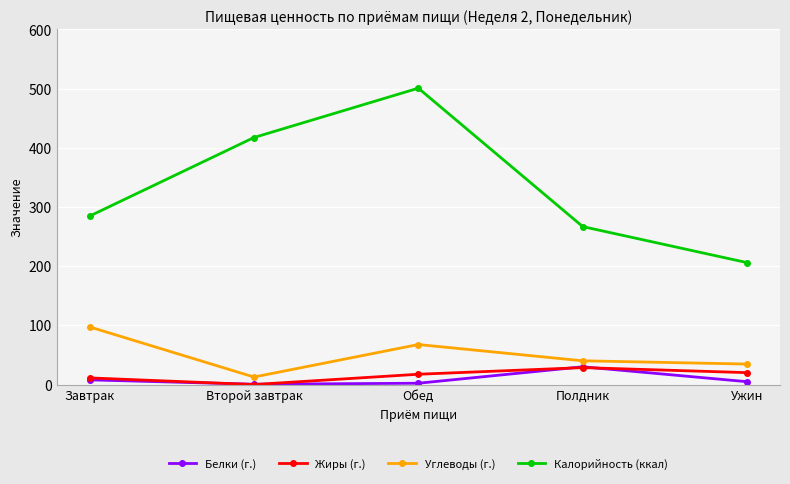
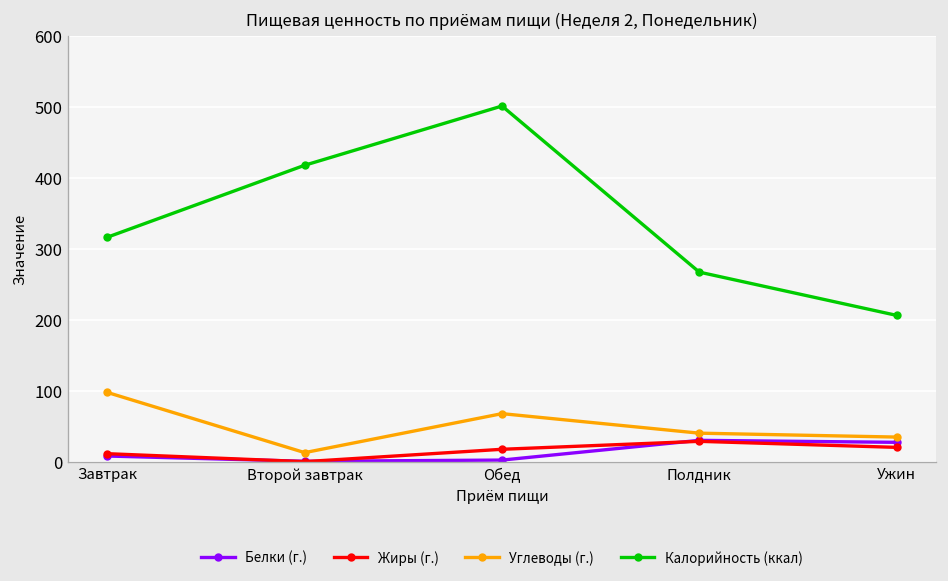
  {
    "Белки (г.)": {
      "Обед": 0,
-     "Ужин": 0
+     "Ужин": 30
    },
    "Жиры (г.)": {
      "Обед": 20,
      "Ужин": 20
    },
    "Углеводы (г.)": {
      "Завтрак": 100,
      "Второй завтрак": 10,
      "Обед": 70,
      "Полдник": 40,
      "Ужин": 30
    },
    "Калорийность (ккал)": {
-     "Завтрак": 280,
+     "Завтрак": 320,
      "Второй завтрак": 420,
      "Обед": 500,
      "Полдник": 270,
      "Ужин": 210
    }
  }
